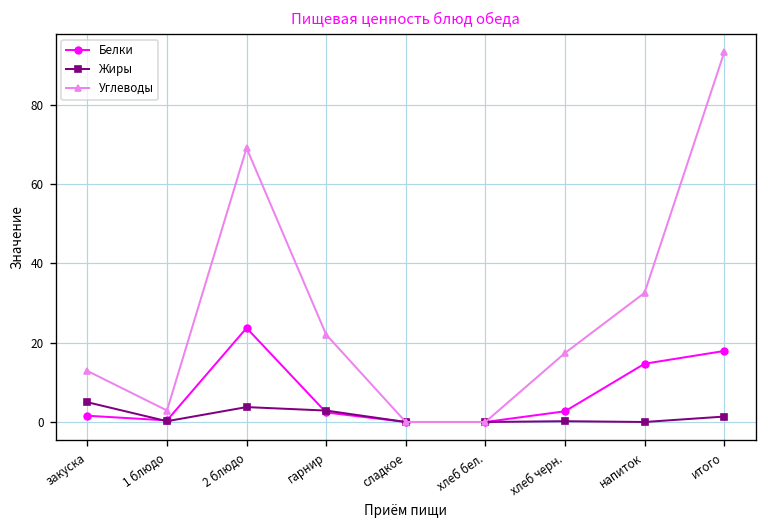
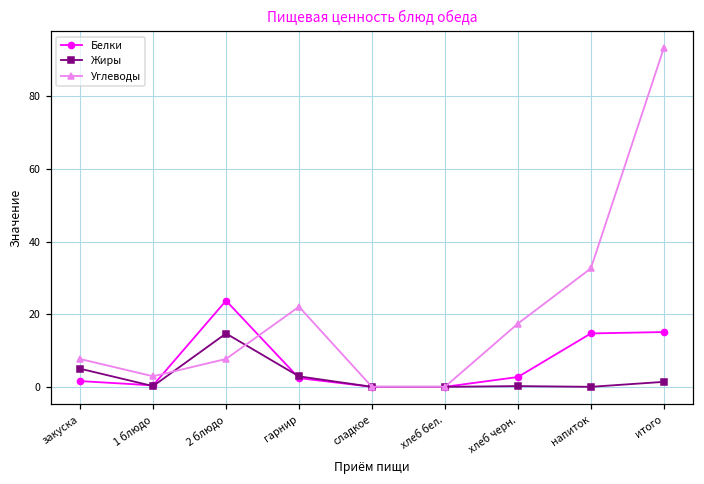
  {
    "Белки": {
      "закуска": 2,
      "2 блюдо": 24,
      "хлеб черн.": 3,
      "напиток": 15,
-     "итого": 18
+     "итого": 15
    },
    "Жиры": {
      "закуска": 5,
-     "2 блюдо": 4,
+     "2 блюдо": 15,
      "хлеб черн.": 0,
      "напиток": 0,
      "итого": 1
    },
    "Углеводы": {
-     "закуска": 13,
+     "закуска": 8,
      "1 блюдо": 3,
-     "2 блюдо": 69,
+     "2 блюдо": 8,
      "гарнир": 22,
      "хлеб черн.": 17,
      "напиток": 33,
      "итого": 93
    }
  }
